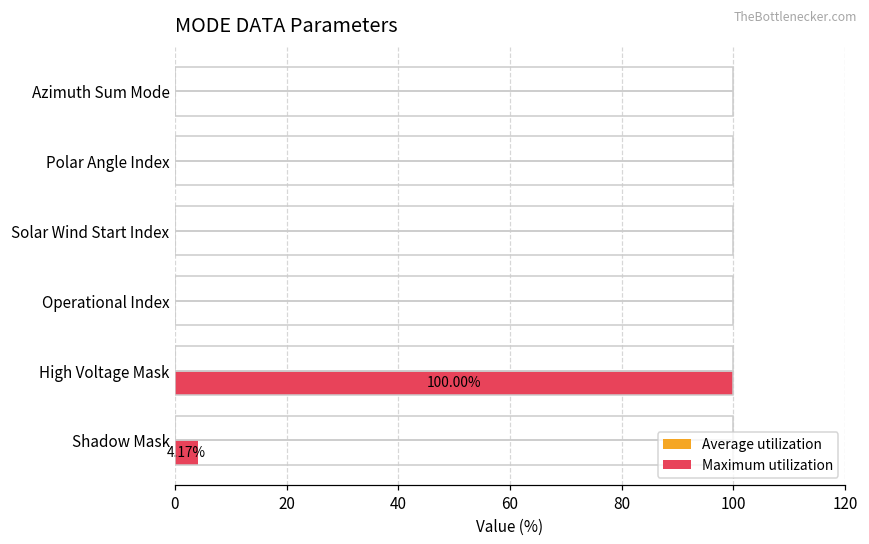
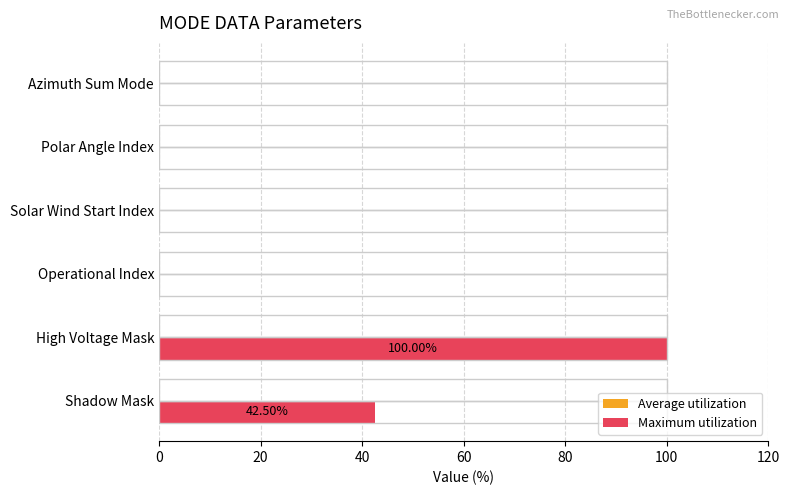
  {
    "Average utilization": {
      "Azimuth Sum Mode": "0",
      "Polar Angle Index": "0",
      "Solar Wind Start Index": "0",
      "Operational Index": "0",
      "High Voltage Mask": "0",
      "Shadow Mask": "0"
    },
    "Maximum utilization": {
      "High Voltage Mask": "100.00%",
-     "Shadow Mask": "4.17%"
+     "Shadow Mask": "42.50%"
    }
  }
